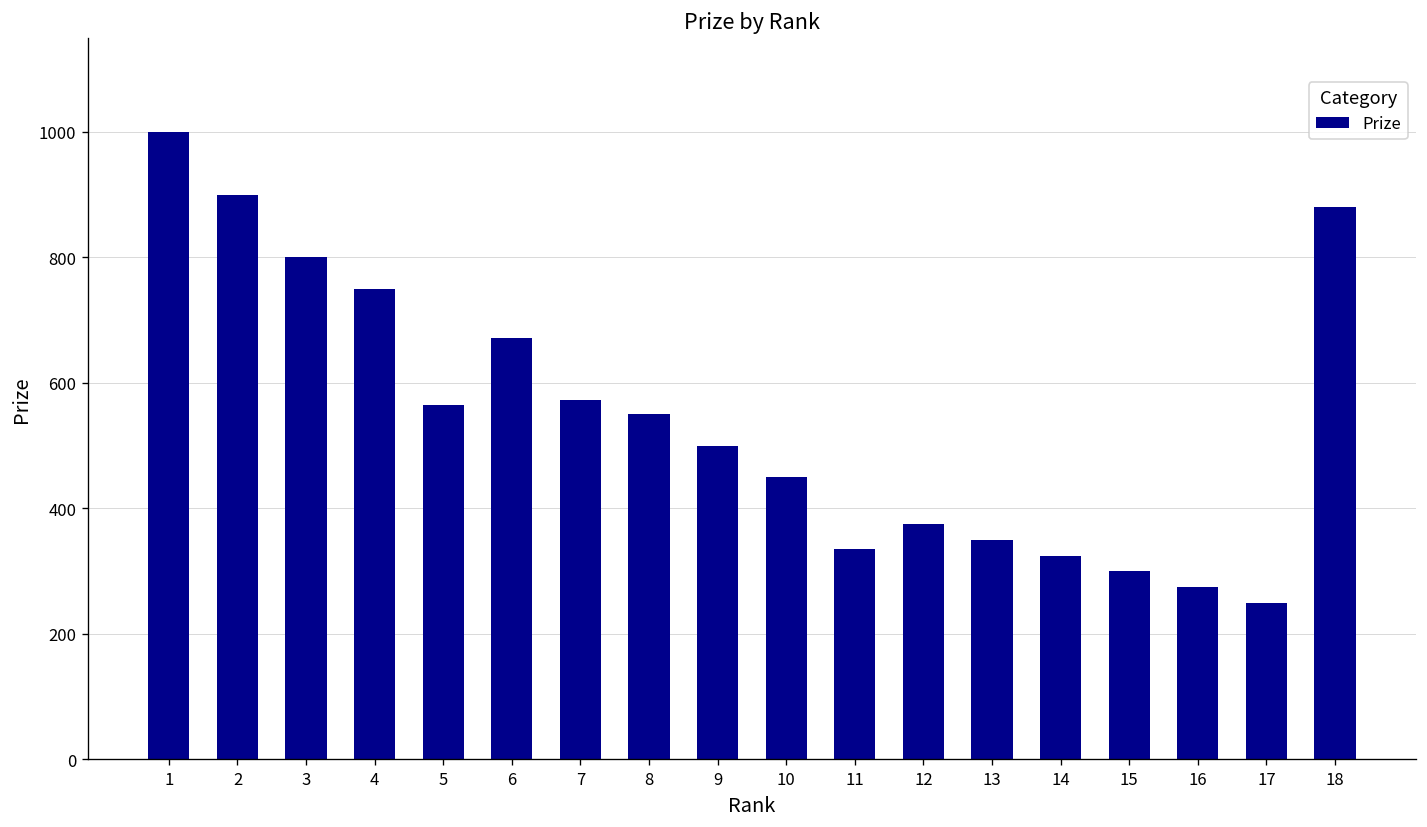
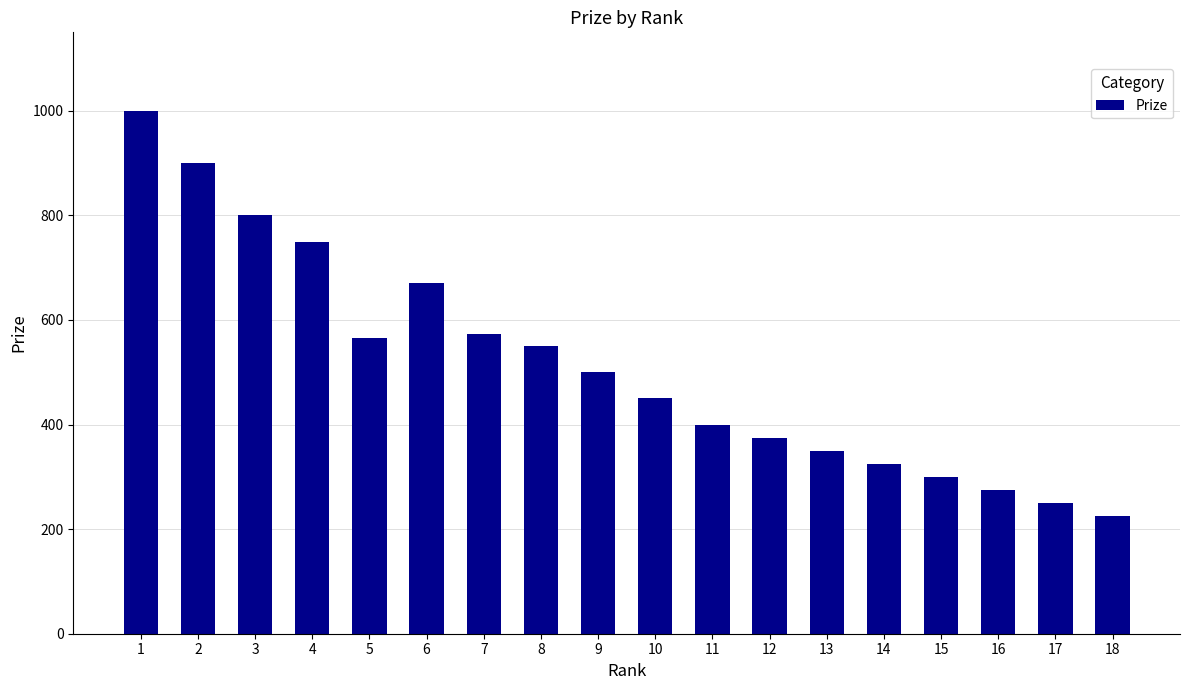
  {
    "1": 1000,
    "2": 900,
    "3": 800,
    "4": 750,
    "5": 570,
    "6": 670,
    "7": 570,
    "8": 550,
    "9": 500,
    "10": 450,
-   "11": 340,
+   "11": 400,
    "12": 380,
    "13": 350,
    "14": 330,
    "15": 300,
    "16": 280,
    "17": 250,
-   "18": 880
+   "18": 230
  }
